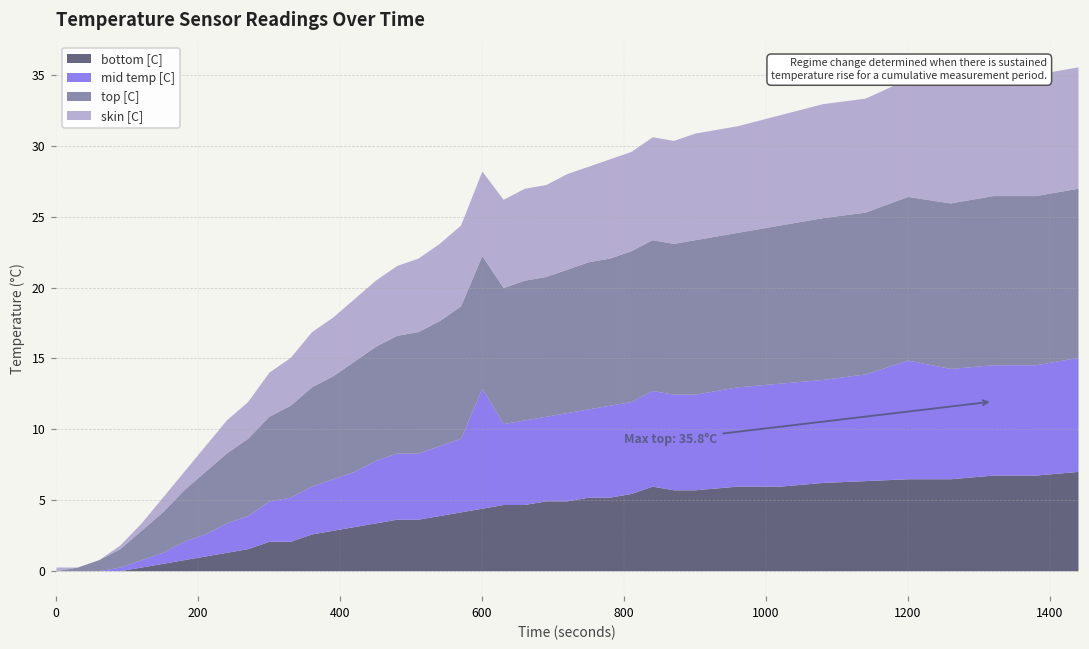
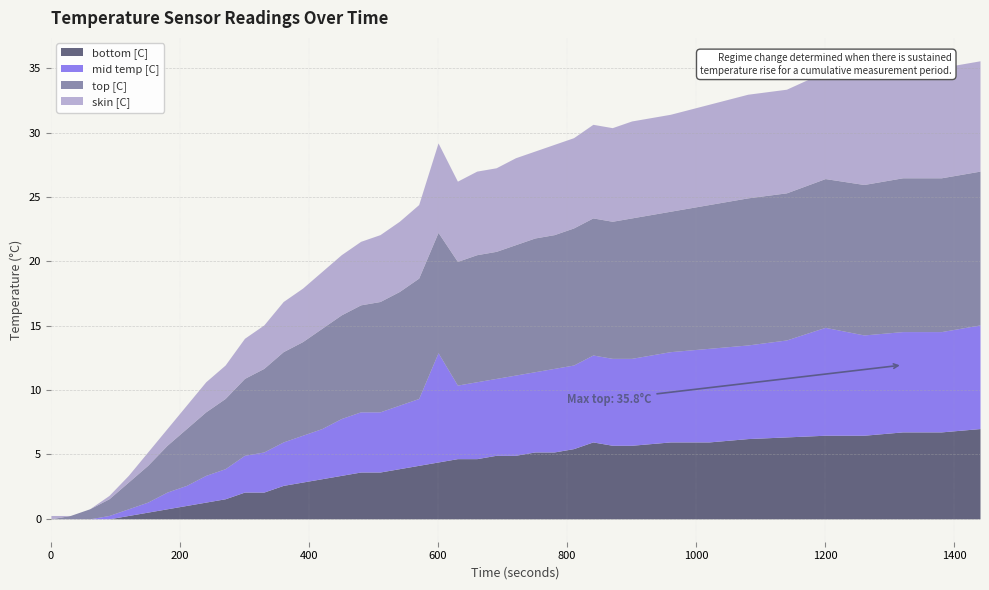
  {
    "mid temp [C]": {
      "600": 8.5,
      "1200": 8.4
    },
    "skin [C]": {
      "0": 0.3,
-     "600": 6.0
+     "600": 7.0
    }
  }
